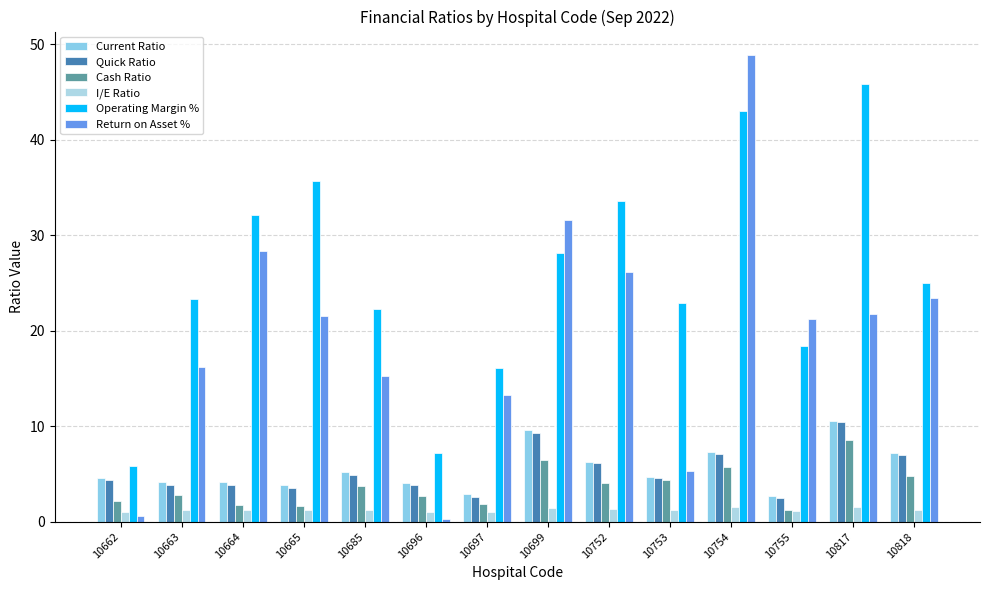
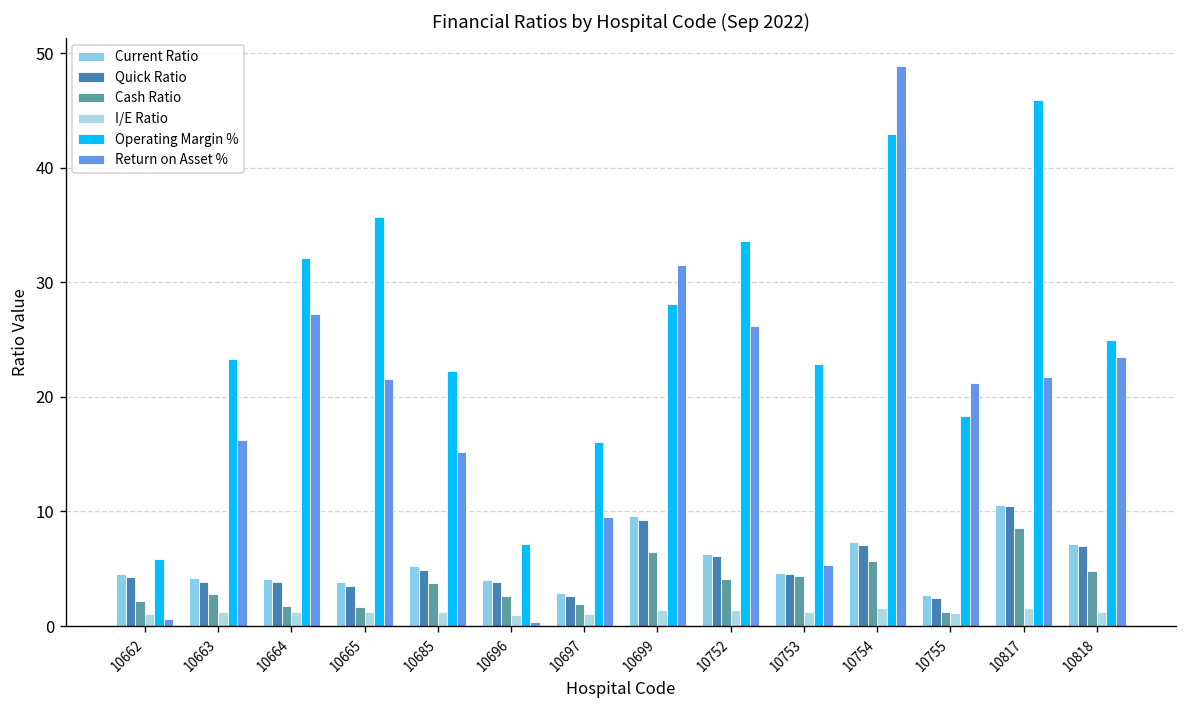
  {
    "Operating Margin %": {
      "10662": 6,
      "10663": 23,
      "10664": 32,
      "10665": 36,
      "10685": 22,
      "10696": 7,
      "10697": 16,
      "10699": 28,
      "10752": 34,
      "10753": 23,
      "10754": 43,
      "10755": 18,
      "10817": 46,
      "10818": 25
    },
    "Return on Asset %": {
      "10662": 1,
      "10663": 16,
-     "10664": 28,
+     "10664": 27,
      "10665": 22,
      "10685": 15,
      "10696": 0,
-     "10697": 13,
+     "10697": 10,
      "10699": 32,
      "10752": 26,
      "10753": 5,
      "10754": 49,
      "10755": 21,
      "10817": 22,
      "10818": 23
    }
  }
